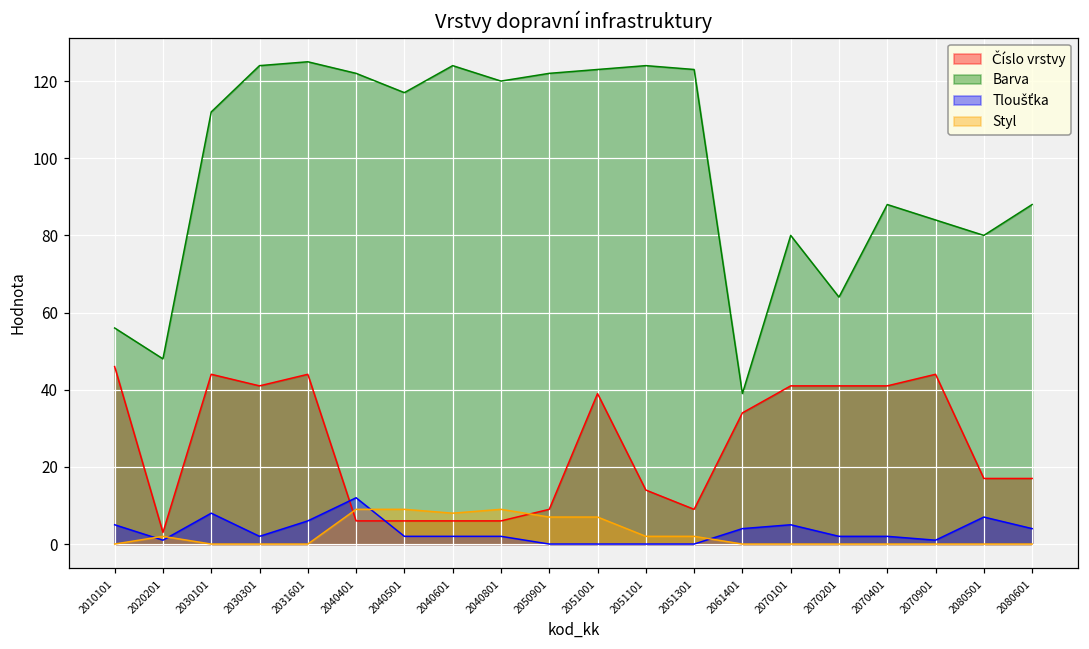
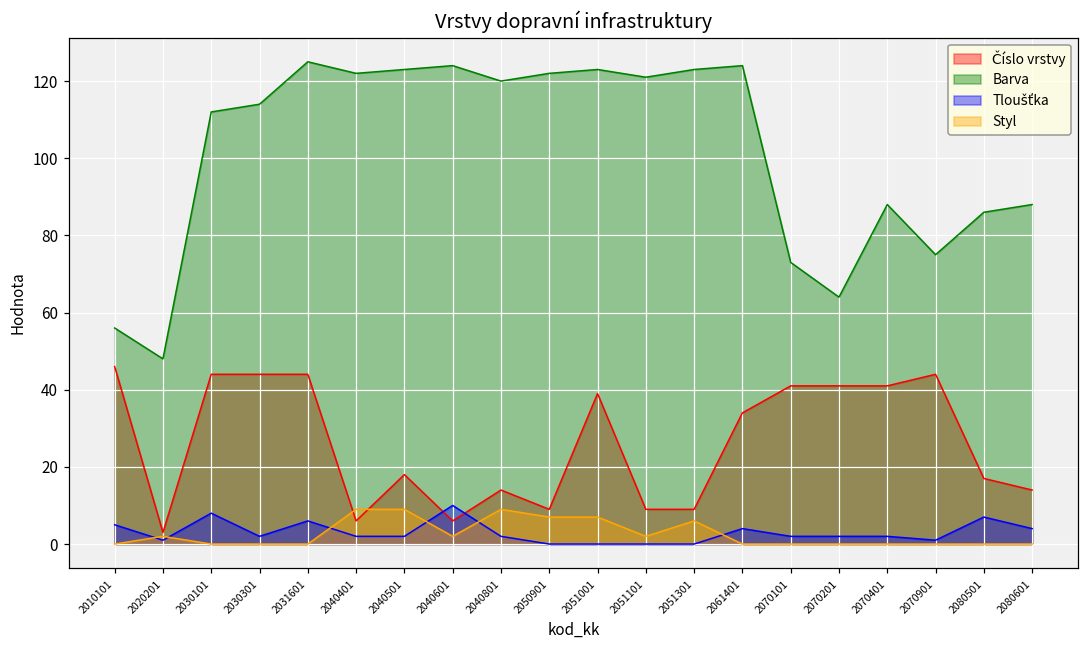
  {
    "Číslo vrstvy": {
      "2010101": 46,
      "2020201": 3,
      "2030101": 44,
-     "2030301": 41,
+     "2030301": 44,
      "2031601": 44,
      "2040401": 6,
-     "2040501": 6,
+     "2040501": 18,
      "2040601": 6,
-     "2040801": 6,
+     "2040801": 14,
      "2050901": 9,
      "2051001": 39,
-     "2051101": 14,
+     "2051101": 9,
      "2051301": 9,
      "2061401": 34,
      "2070101": 41,
      "2070201": 41,
      "2070401": 41,
      "2070901": 44,
      "2080501": 17,
-     "2080601": 17
+     "2080601": 14
    },
    "Barva": {
      "2010101": 56,
      "2020201": 48,
      "2030101": 112,
-     "2030301": 124,
+     "2030301": 114,
      "2031601": 125,
      "2040401": 122,
-     "2040501": 117,
+     "2040501": 123,
      "2040601": 124,
      "2040801": 120,
      "2050901": 122,
      "2051001": 123,
-     "2051101": 124,
+     "2051101": 121,
      "2051301": 123,
-     "2061401": 39,
-     "2070101": 80,
+     "2061401": 124,
+     "2070101": 73,
      "2070201": 64,
      "2070401": 88,
-     "2070901": 84,
-     "2080501": 80,
+     "2070901": 75,
+     "2080501": 86,
      "2080601": 88
    },
    "Tloušťka": {
      "2010101": 5,
      "2020201": 1,
      "2030101": 8,
      "2030301": 2,
      "2031601": 6,
-     "2040401": 12,
+     "2040401": 2,
      "2040501": 2,
-     "2040601": 2,
+     "2040601": 10,
      "2040801": 2,
      "2050901": 0,
      "2051001": 0,
      "2051101": 0,
      "2051301": 0,
      "2061401": 4,
-     "2070101": 5,
+     "2070101": 2,
      "2070201": 2,
      "2070401": 2,
      "2070901": 1,
      "2080501": 7,
      "2080601": 4
    },
    "Styl": {
      "2010101": 0,
      "2020201": 2,
      "2030101": 0,
      "2030301": 0,
      "2031601": 0,
      "2040401": 9,
      "2040501": 9,
-     "2040601": 8,
+     "2040601": 2,
      "2040801": 9,
      "2050901": 7,
      "2051001": 7,
      "2051101": 2,
-     "2051301": 2,
+     "2051301": 6,
      "2061401": 0,
      "2070101": 0,
      "2070201": 0,
      "2070401": 0,
      "2070901": 0,
      "2080501": 0,
      "2080601": 0
    }
  }
